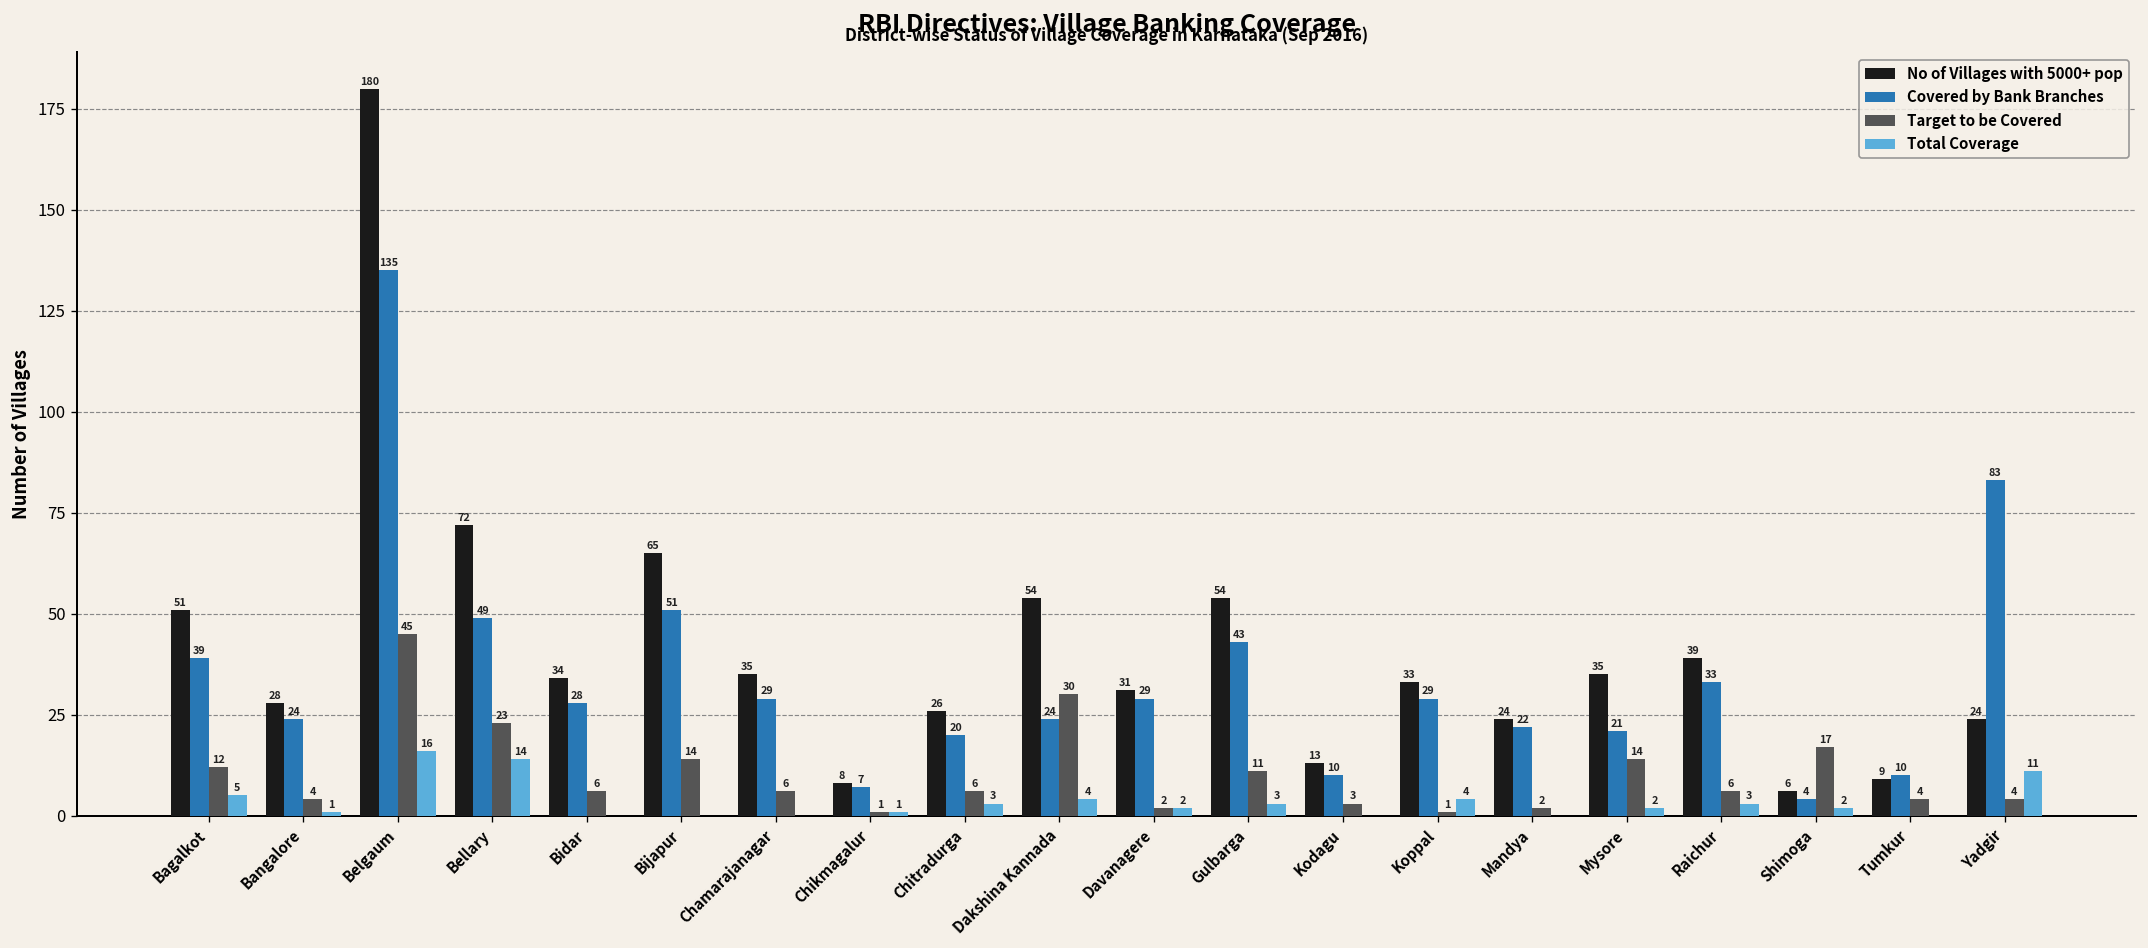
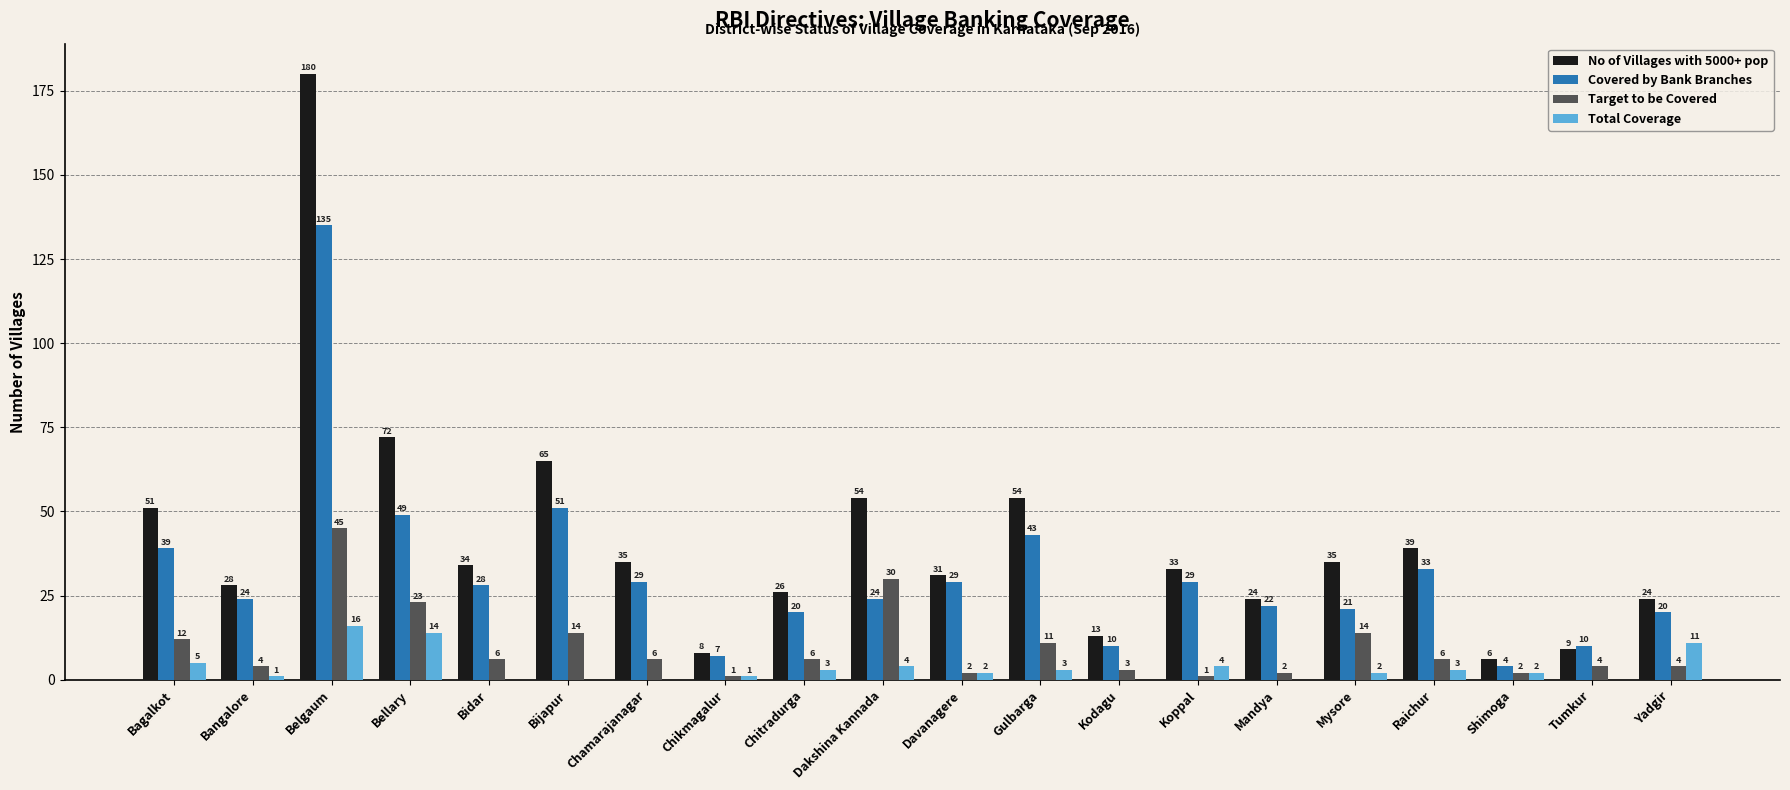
  {
    "No of Villages with 5000+ pop": {
      "Bagalkot": 51,
      "Bangalore": 28,
      "Belgaum": 180,
      "Bellary": 72,
      "Bidar": 34,
      "Bijapur": 65,
      "Chamarajanagar": 35,
      "Chikmagalur": 8,
      "Chitradurga": 26,
      "Dakshina Kannada": 54,
      "Davanagere": 31,
      "Gulbarga": 54,
      "Kodagu": 13,
      "Koppal": 33,
      "Mandya": 24,
      "Mysore": 35,
      "Raichur": 39,
      "Shimoga": 6,
      "Tumkur": 9,
      "Yadgir": 24
    },
    "Covered by Bank Branches": {
      "Bagalkot": 39,
      "Bangalore": 24,
      "Belgaum": 135,
      "Bellary": 49,
      "Bidar": 28,
      "Bijapur": 51,
      "Chamarajanagar": 29,
      "Chikmagalur": 7,
      "Chitradurga": 20,
      "Dakshina Kannada": 24,
      "Davanagere": 29,
      "Gulbarga": 43,
      "Kodagu": 10,
      "Koppal": 29,
      "Mandya": 22,
      "Mysore": 21,
      "Raichur": 33,
      "Shimoga": 4,
      "Tumkur": 10,
-     "Yadgir": 83
+     "Yadgir": 20
    },
    "Target to be Covered": {
      "Bagalkot": 12,
      "Bangalore": 4,
      "Belgaum": 45,
      "Bellary": 23,
      "Bidar": 6,
      "Bijapur": 14,
      "Chamarajanagar": 6,
      "Chikmagalur": 1,
      "Chitradurga": 6,
      "Dakshina Kannada": 30,
      "Davanagere": 2,
      "Gulbarga": 11,
      "Kodagu": 3,
      "Koppal": 1,
      "Mandya": 2,
      "Mysore": 14,
      "Raichur": 6,
-     "Shimoga": 17,
+     "Shimoga": 2,
      "Tumkur": 4,
      "Yadgir": 4
    },
    "Total Coverage": {
      "Bagalkot": 5,
      "Bangalore": 1,
      "Belgaum": 16,
      "Bellary": 14,
      "Chikmagalur": 1,
      "Chitradurga": 3,
      "Dakshina Kannada": 4,
      "Davanagere": 2,
      "Gulbarga": 3,
      "Koppal": 4,
      "Mysore": 2,
      "Raichur": 3,
      "Shimoga": 2,
      "Yadgir": 11
    }
  }
